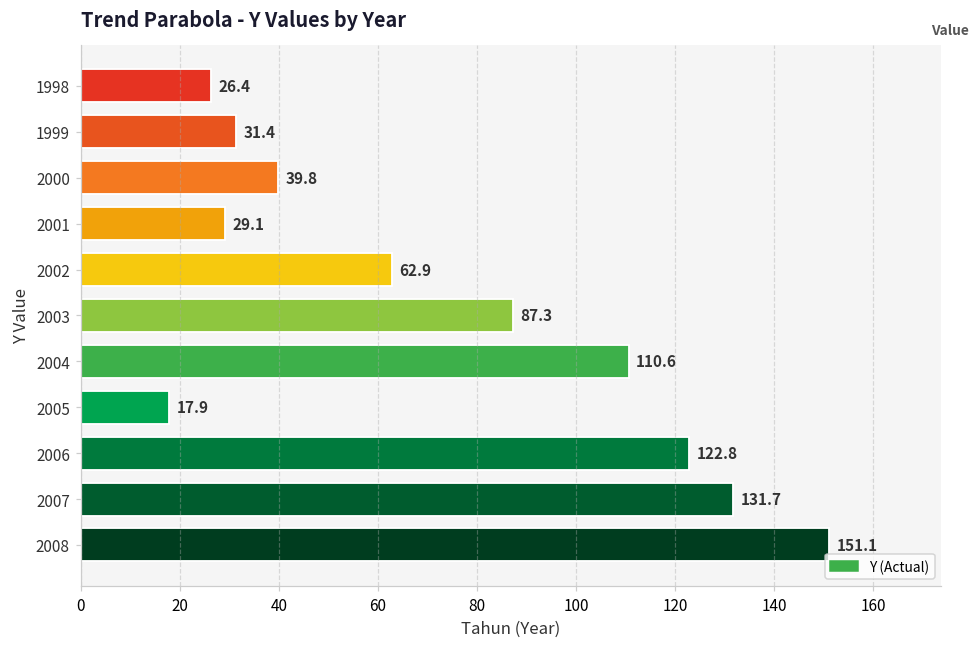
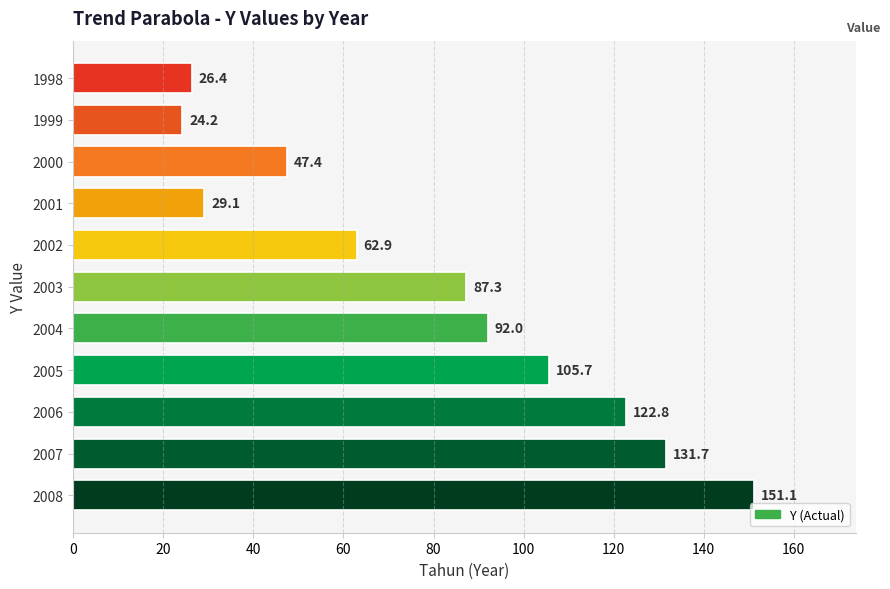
  {
    "1998": 26.4,
-   "1999": 31.4,
-   "2000": 39.8,
+   "1999": 24.2,
+   "2000": 47.4,
    "2001": 29.1,
    "2002": 62.9,
    "2003": 87.3,
-   "2004": 110.6,
-   "2005": 17.9,
+   "2004": 92.0,
+   "2005": 105.7,
    "2006": 122.8,
    "2007": 131.7,
    "2008": 151.1
  }
